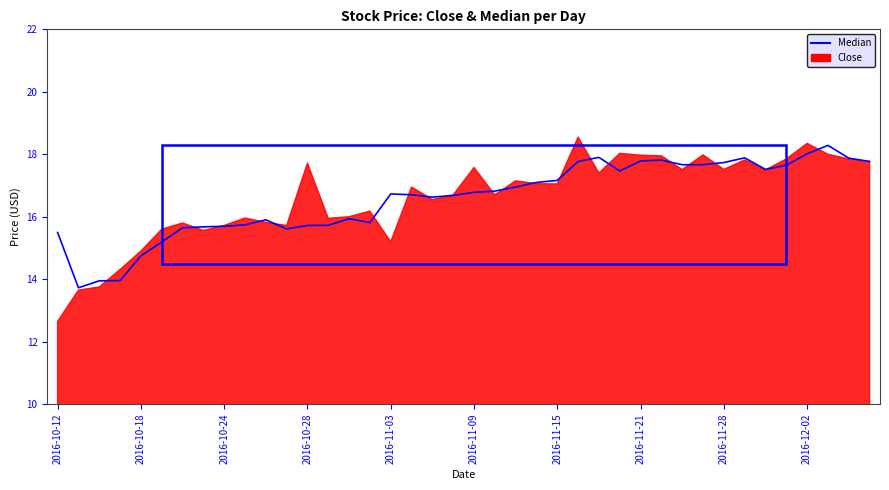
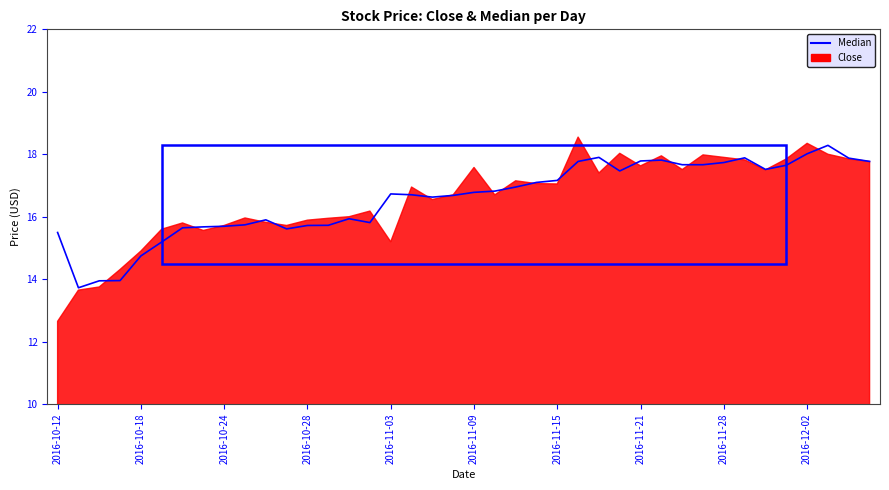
  {
    "Close": {
      "2016-10-18": 14.9,
-     "2016-10-28": 17.7,
+     "2016-10-28": 15.9,
      "2016-11-09": 17.6,
-     "2016-11-21": 18.0,
-     "2016-11-28": 17.5,
+     "2016-11-21": 17.6,
+     "2016-11-28": 17.9,
      "2016-12-02": 18.4
    }
  }
